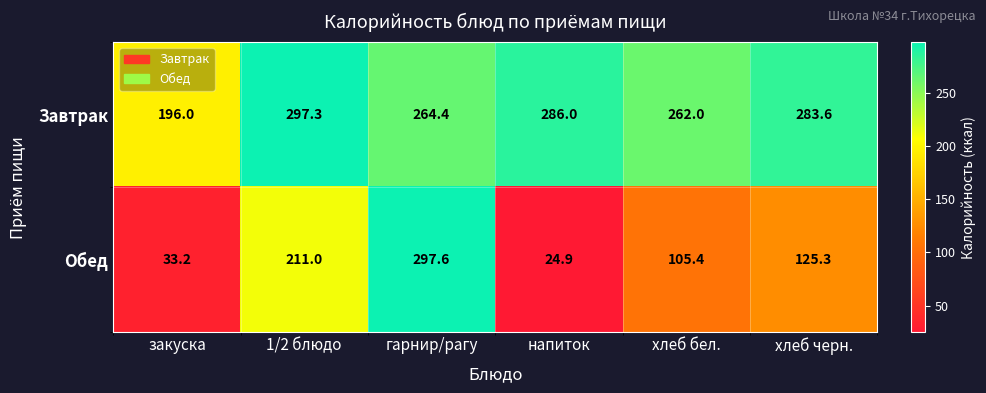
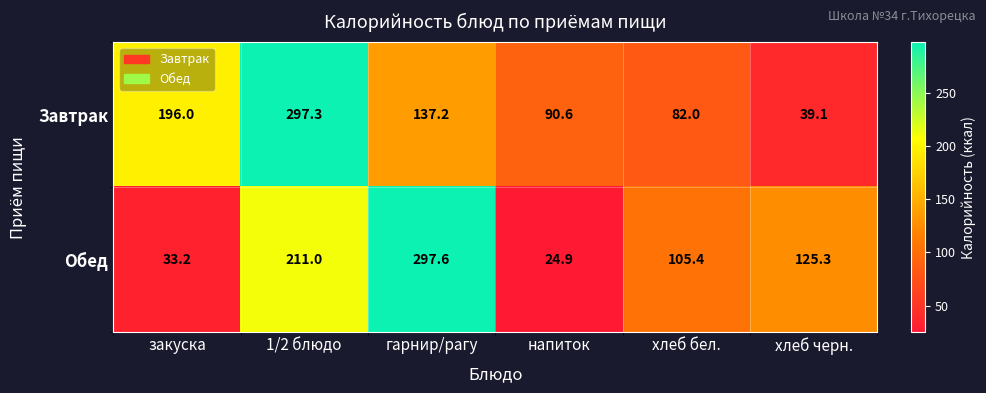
  {
    "Завтрак": {
      "закуска": 196.0,
      "1/2 блюдо": 297.3,
-     "гарнир/рагу": 264.4,
-     "напиток": 286.0,
-     "хлеб бел.": 262.0,
-     "хлеб черн.": 283.6
+     "гарнир/рагу": 137.2,
+     "напиток": 90.6,
+     "хлеб бел.": 82.0,
+     "хлеб черн.": 39.1
    },
    "Обед": {
      "закуска": 33.2,
      "1/2 блюдо": 211.0,
      "гарнир/рагу": 297.6,
      "напиток": 24.9,
      "хлеб бел.": 105.4,
      "хлеб черн.": 125.3
    }
  }
